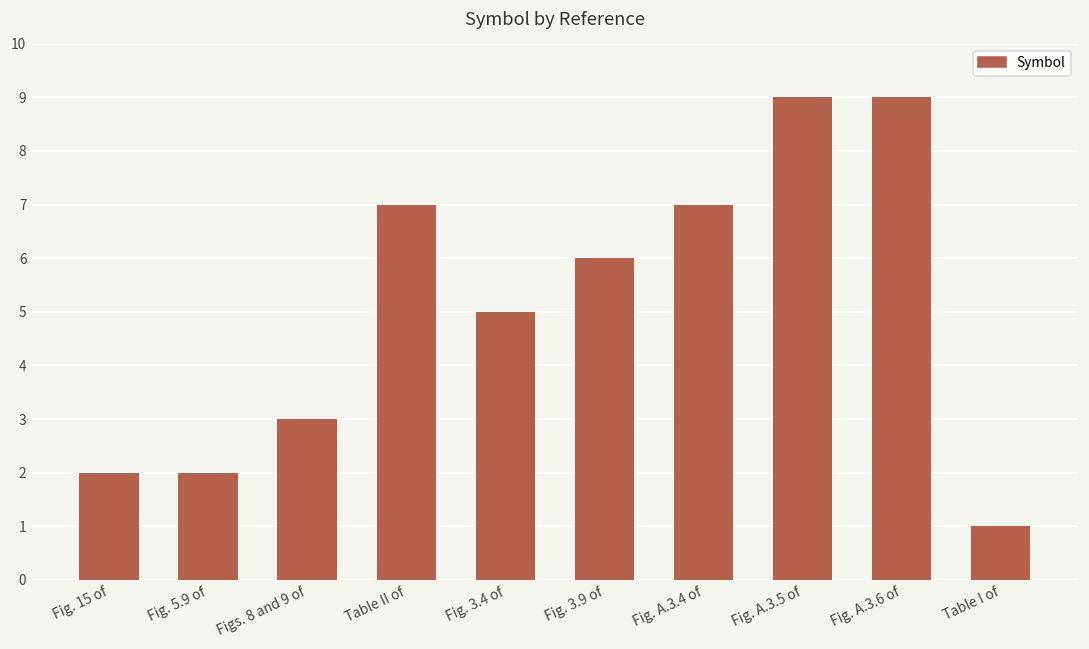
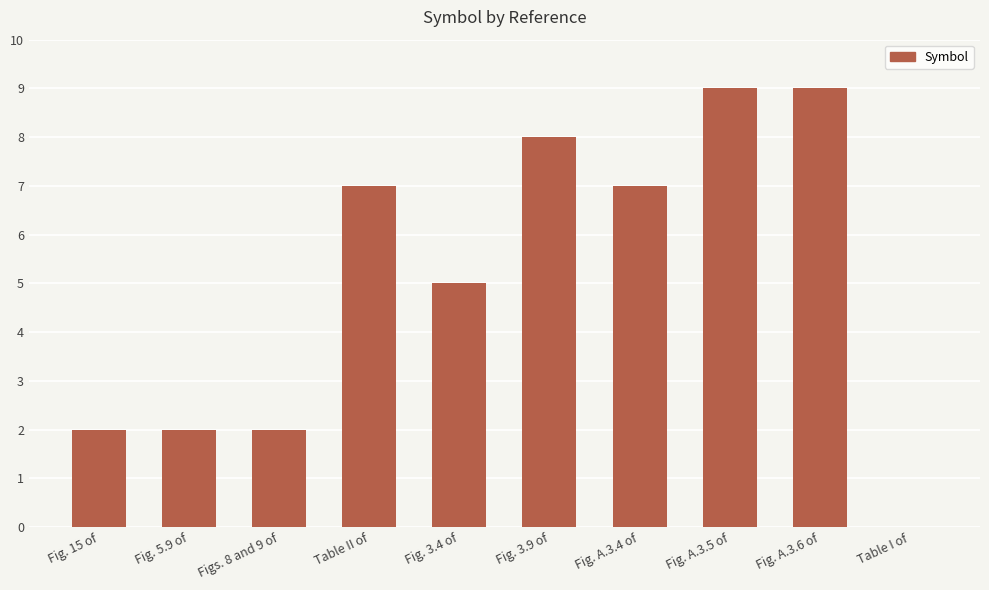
  {
    "Fig. 15 of": 2,
    "Fig. 5.9 of": 2,
-   "Figs. 8 and 9 of": 3,
+   "Figs. 8 and 9 of": 2,
    "Table II of": 7,
    "Fig. 3.4 of": 5,
-   "Fig. 3.9 of": 6,
+   "Fig. 3.9 of": 8,
    "Fig. A.3.4 of": 7,
    "Fig. A.3.5 of": 9,
    "Fig. A.3.6 of": 9,
-   "Table I of": 1
+   "Table I of": 0
  }
